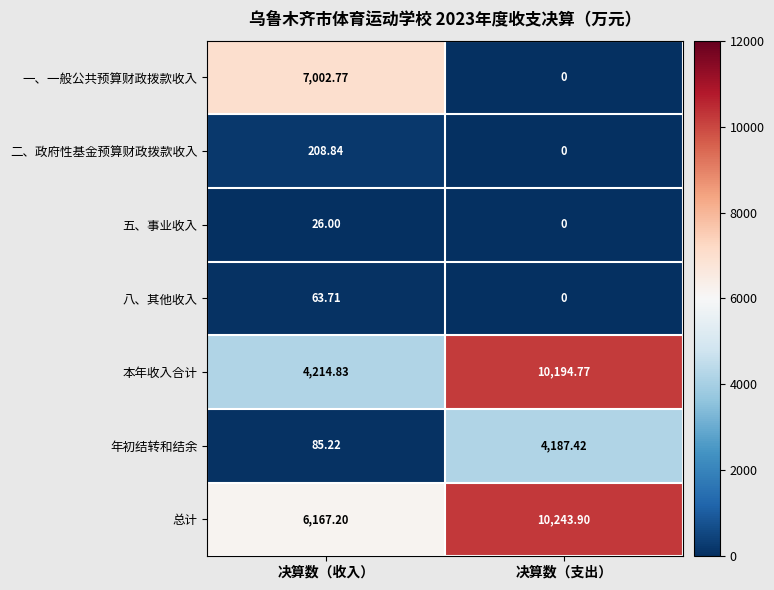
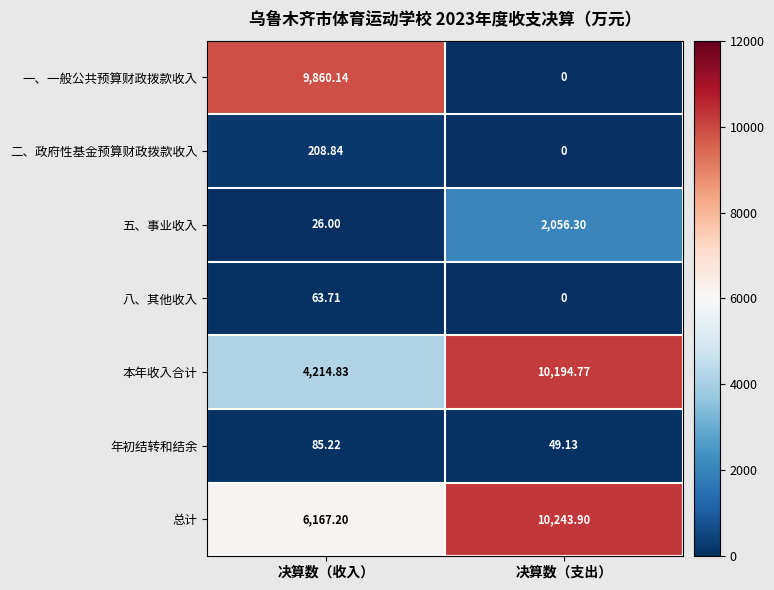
  {
    "一、一般公共预算财政拨款收入": {
-     "决算数（收入）": "7,002.77",
+     "决算数（收入）": "9,860.14",
      "决算数（支出）": "0"
    },
    "二、政府性基金预算财政拨款收入": {
      "决算数（收入）": "208.84",
      "决算数（支出）": "0"
    },
    "五、事业收入": {
      "决算数（收入）": "26.00",
-     "决算数（支出）": "0"
+     "决算数（支出）": "2,056.30"
    },
    "八、其他收入": {
      "决算数（收入）": "63.71",
      "决算数（支出）": "0"
    },
    "本年收入合计": {
      "决算数（收入）": "4,214.83",
      "决算数（支出）": "10,194.77"
    },
    "年初结转和结余": {
      "决算数（收入）": "85.22",
-     "决算数（支出）": "4,187.42"
+     "决算数（支出）": "49.13"
    },
    "总计": {
      "决算数（收入）": "6,167.20",
      "决算数（支出）": "10,243.90"
    }
  }
